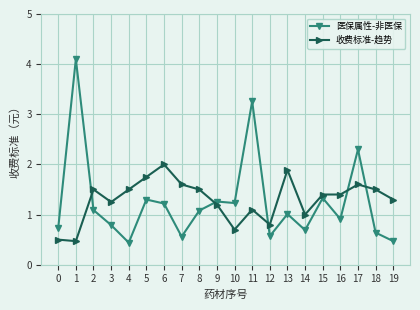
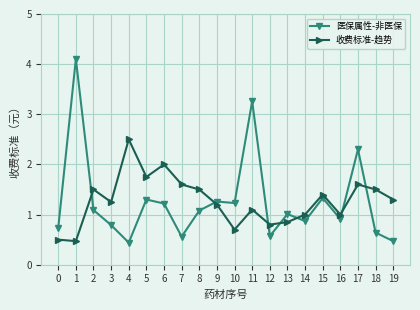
  {
    "医保属性-非医保": {
      "0": 0.7,
      "1": 4.1,
      "2": 1.1,
      "3": 0.8,
      "4": 0.4,
      "5": 1.3,
      "6": 1.2,
      "7": 0.6,
      "8": 1.1,
      "9": 1.3,
      "10": 1.2,
      "11": 3.3,
      "12": 0.6,
      "13": 1.0,
-     "14": 0.7,
+     "14": 0.9,
      "15": 1.3,
      "16": 0.9,
      "17": 2.3,
      "18": 0.6,
      "19": 0.5
    },
    "收费标准-趋势": {
      "0": 0.5,
      "1": 0.5,
      "2": 1.5,
      "3": 1.3,
-     "4": 1.5,
+     "4": 2.5,
      "5": 1.8,
      "6": 2.0,
      "7": 1.6,
      "8": 1.5,
      "9": 1.2,
      "10": 0.7,
      "11": 1.1,
      "12": 0.8,
-     "13": 1.9,
+     "13": 0.9,
      "14": 1.0,
      "15": 1.4,
-     "16": 1.4,
+     "16": 1.0,
      "17": 1.6,
      "18": 1.5,
      "19": 1.3
    }
  }
